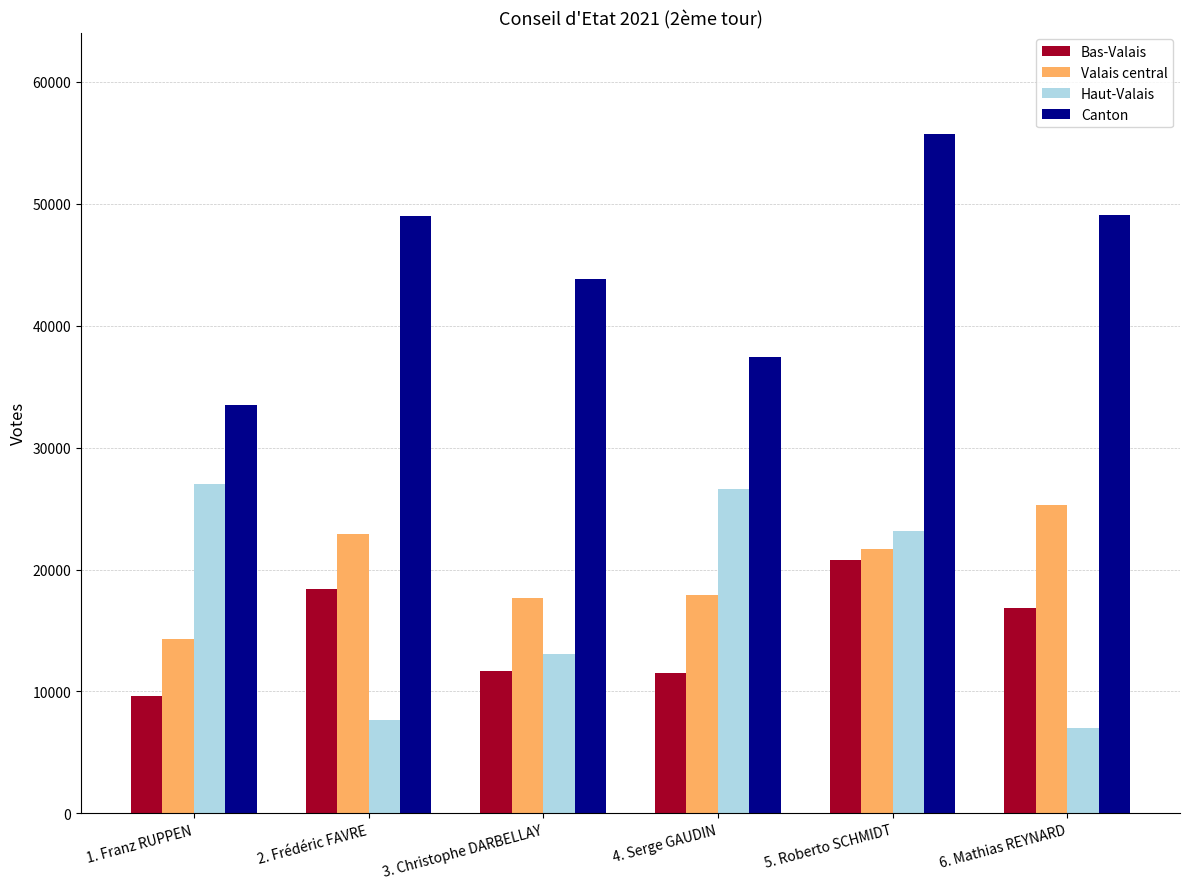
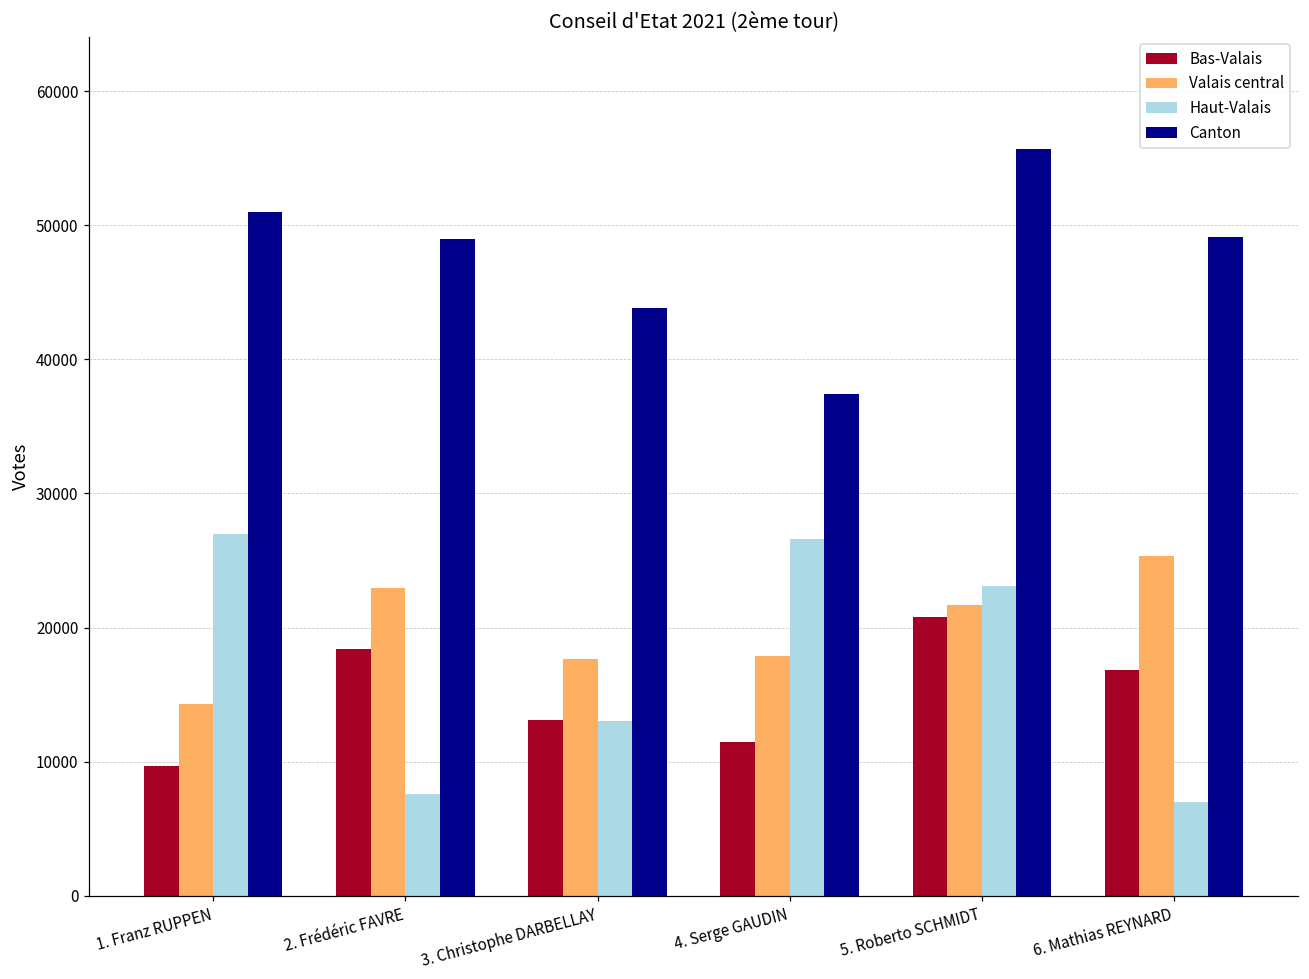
  {
    "Bas-Valais": {
      "1. Franz RUPPEN": 9700,
      "2. Frédéric FAVRE": 18400,
-     "3. Christophe DARBELLAY": 11600,
+     "3. Christophe DARBELLAY": 13100,
      "4. Serge GAUDIN": 11500,
      "5. Roberto SCHMIDT": 20800,
      "6. Mathias REYNARD": 16800
    },
    "Valais central": {
      "1. Franz RUPPEN": 14300,
      "2. Frédéric FAVRE": 22900,
      "3. Christophe DARBELLAY": 17700,
      "4. Serge GAUDIN": 17900,
      "5. Roberto SCHMIDT": 21700,
      "6. Mathias REYNARD": 25300
    },
    "Haut-Valais": {
      "1. Franz RUPPEN": 27000,
      "2. Frédéric FAVRE": 7600,
      "3. Christophe DARBELLAY": 13100,
      "4. Serge GAUDIN": 26600,
      "5. Roberto SCHMIDT": 23100,
      "6. Mathias REYNARD": 7000
    },
    "Canton": {
-     "1. Franz RUPPEN": 33500,
+     "1. Franz RUPPEN": 51000,
      "2. Frédéric FAVRE": 49000,
      "3. Christophe DARBELLAY": 43800,
      "4. Serge GAUDIN": 37400,
      "5. Roberto SCHMIDT": 55700,
      "6. Mathias REYNARD": 49100
    }
  }
